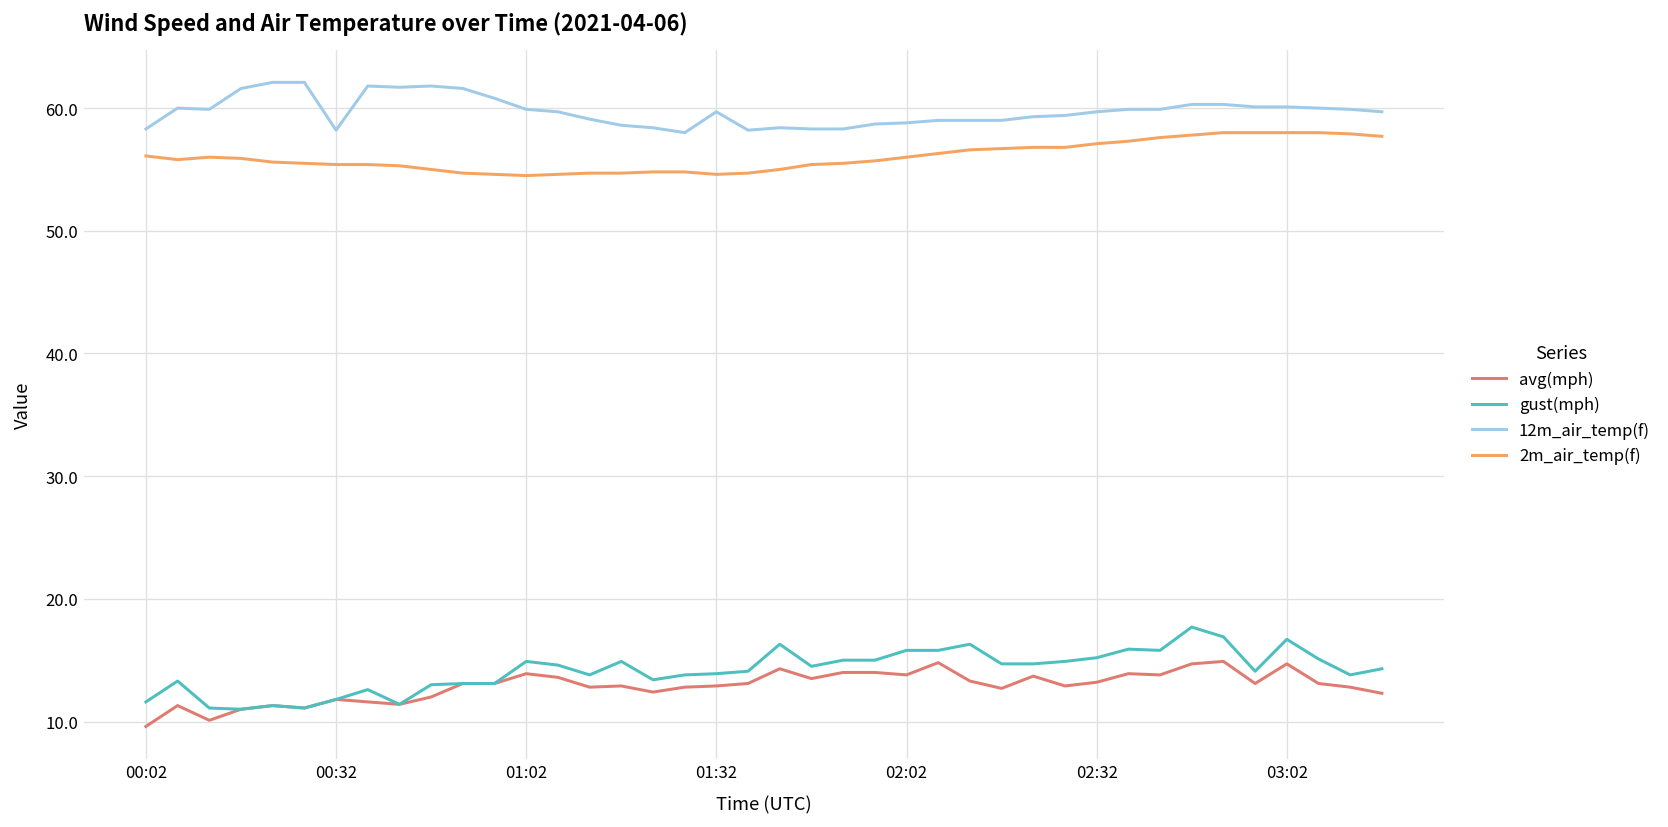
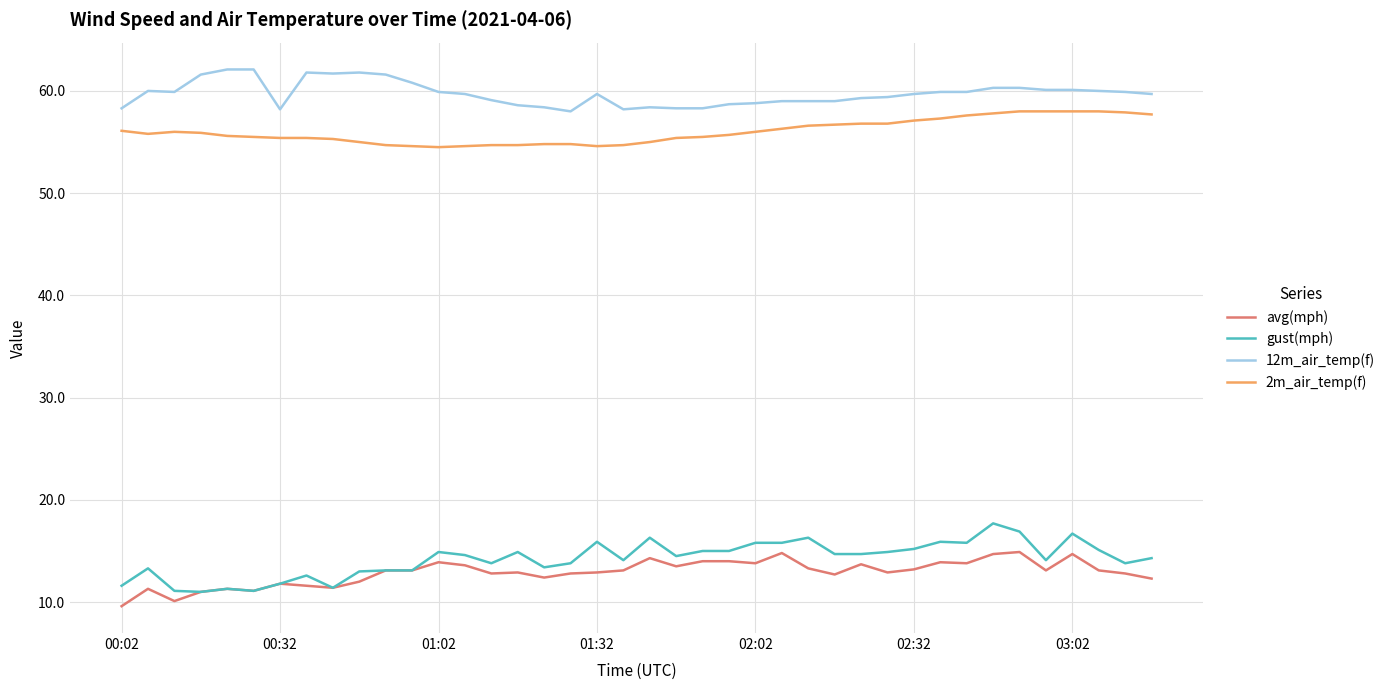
  {
    "gust(mph)": {
      "00:02": 11.6,
      "01:02": 14.9,
-     "01:32": 13.9,
+     "01:32": 15.9,
      "02:02": 15.8,
      "02:32": 15.2,
      "03:02": 16.7
    },
    "12m_air_temp(f)": {
      "00:02": 58.3,
      "00:32": 58.2,
      "01:02": 59.9,
      "01:32": 59.7,
      "02:02": 58.8,
      "02:32": 59.7,
      "03:02": 60.1
    }
  }
